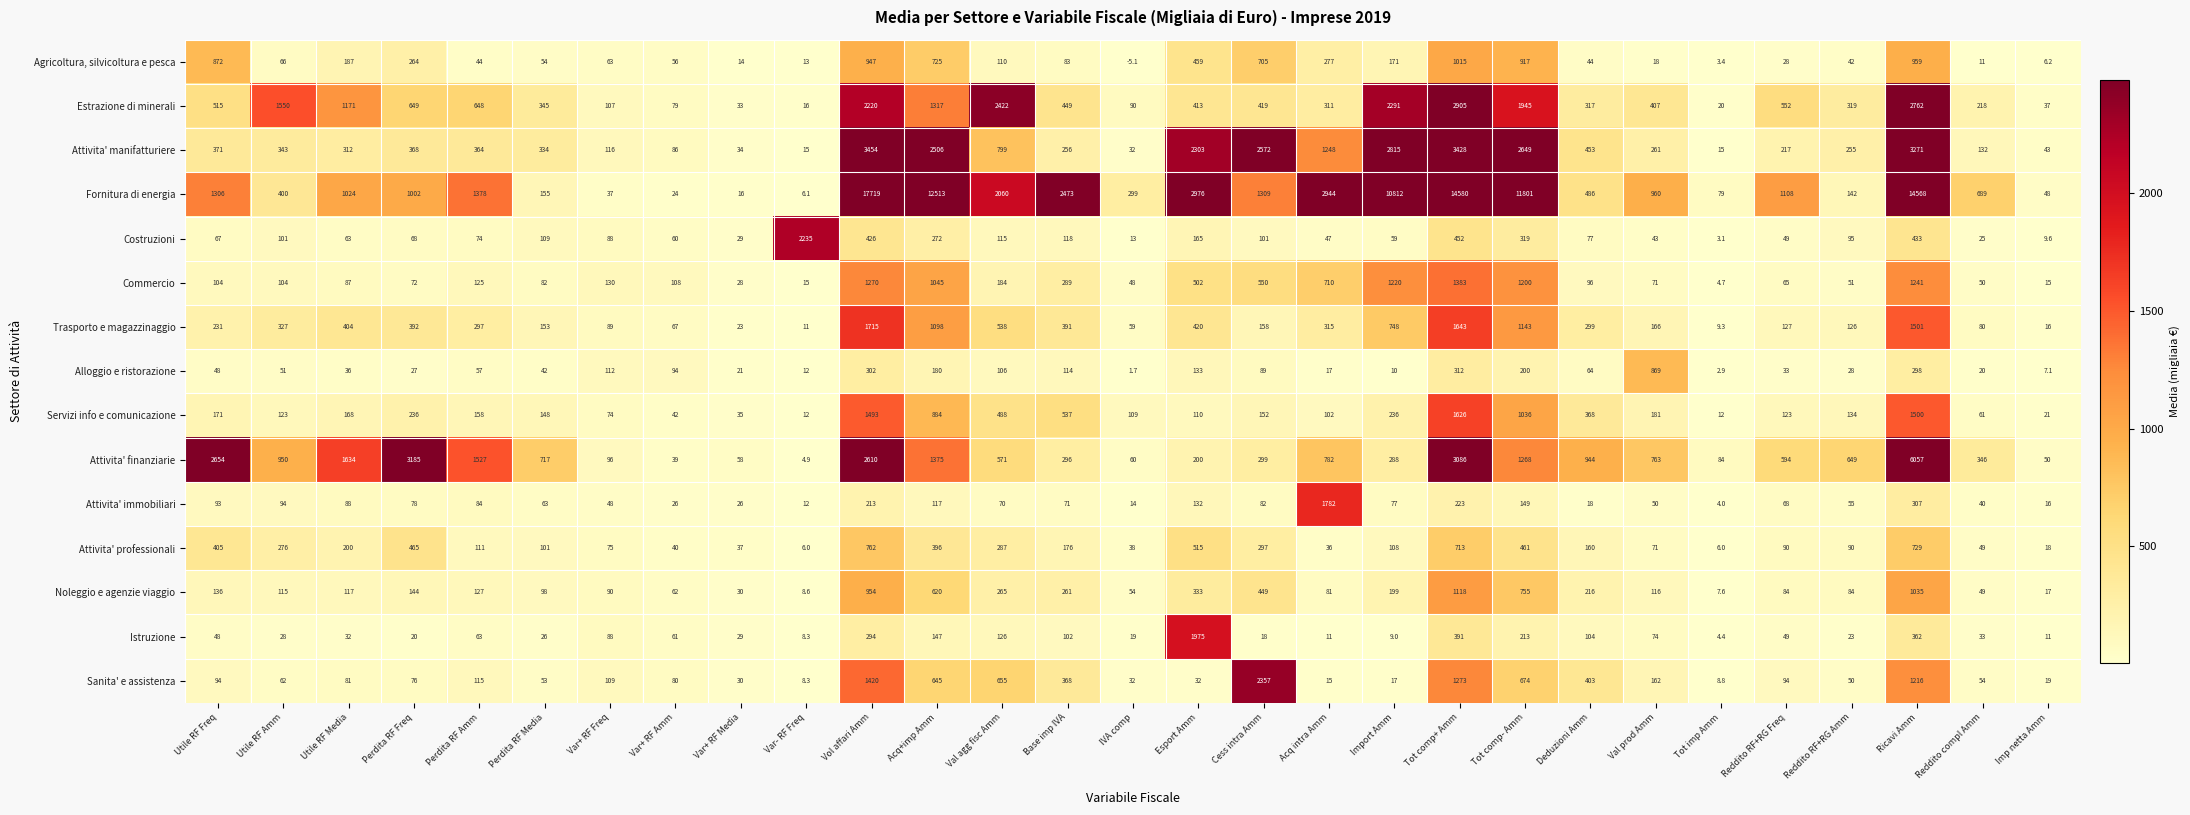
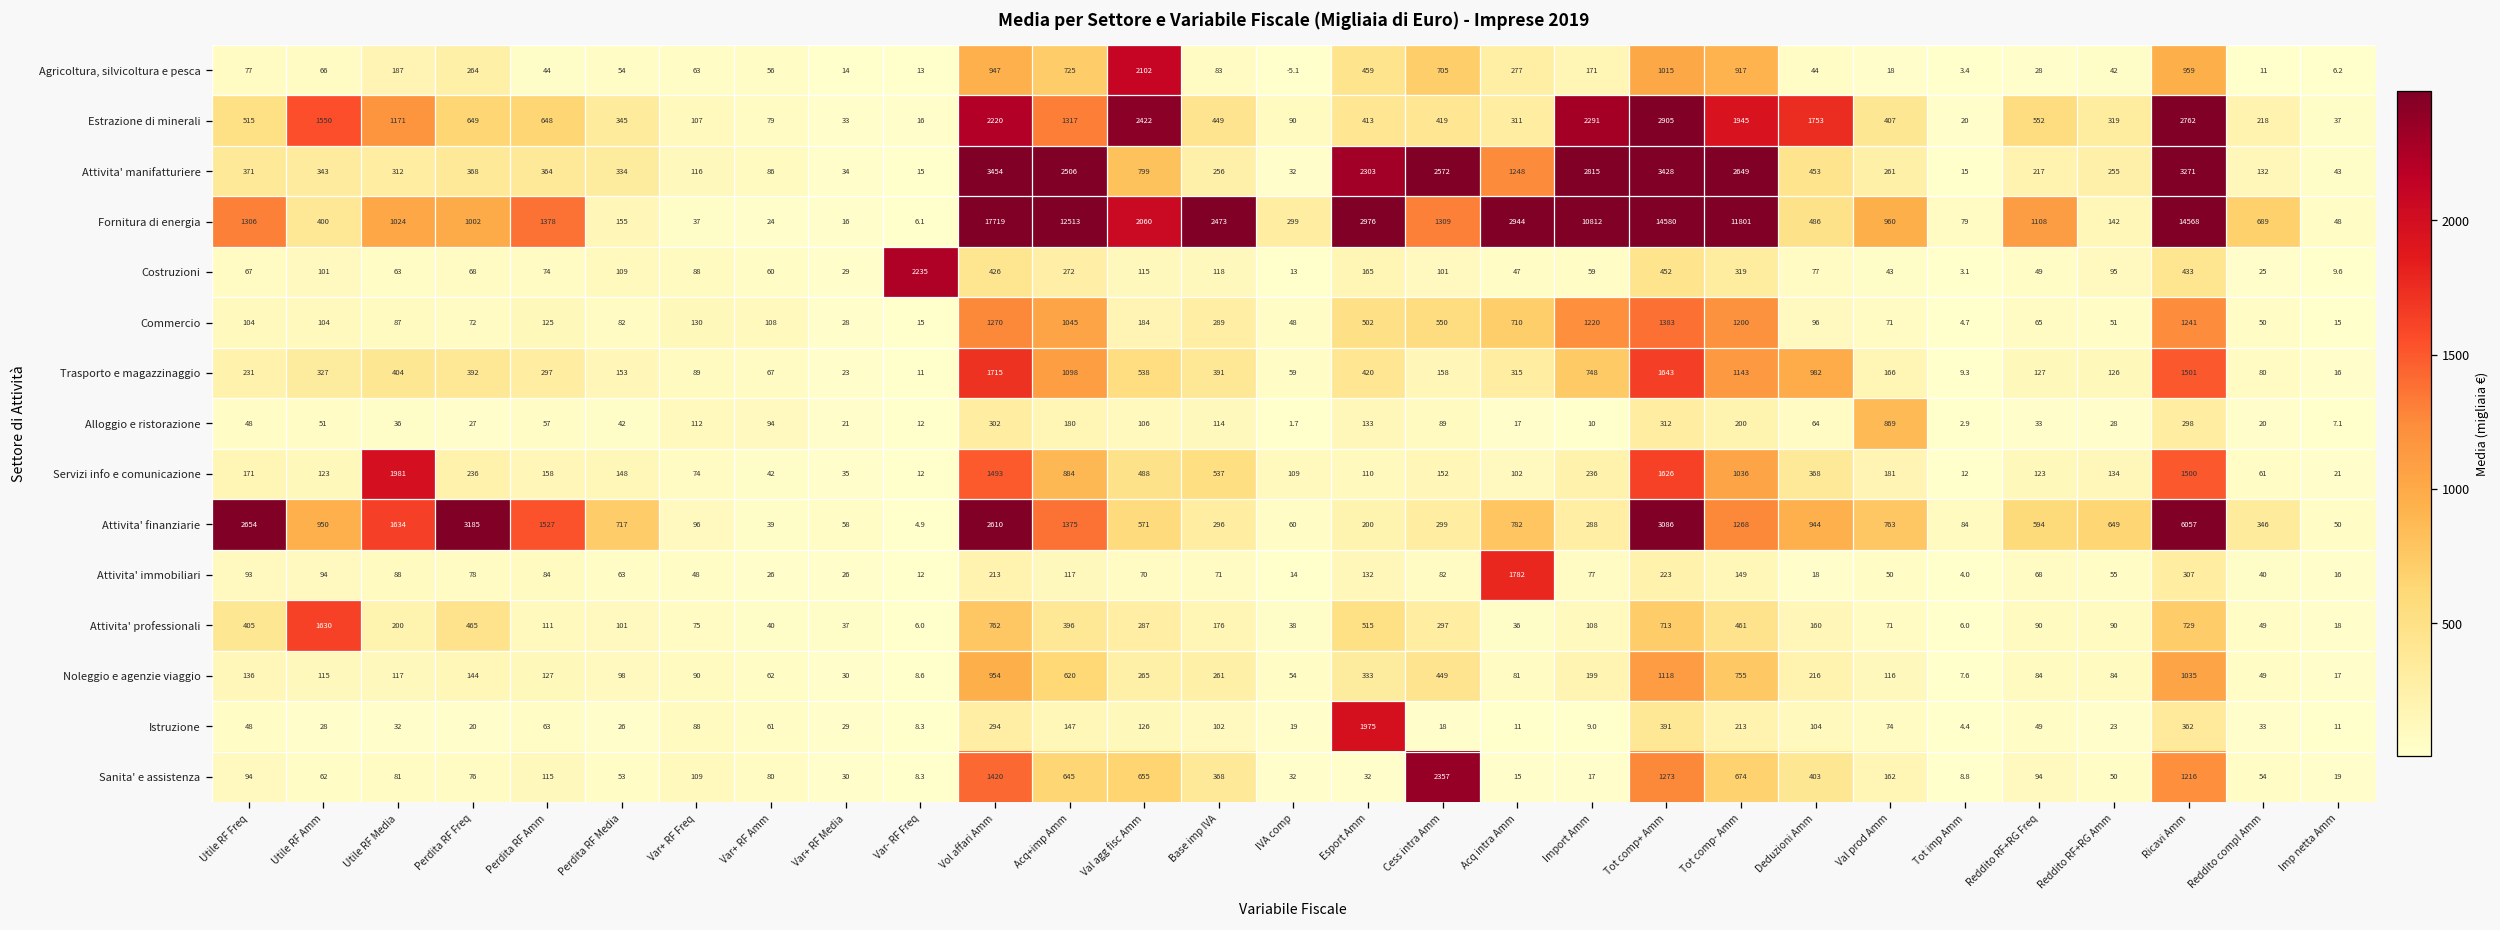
  {
    "Agricoltura, silvicoltura e pesca": {
-     "Utile RF Freq": 872,
+     "Utile RF Freq": 77,
      "Utile RF Amm": 66,
      "Utile RF Media": 187,
      "Perdita RF Freq": 264,
      "Perdita RF Amm": 44,
      "Perdita RF Media": 54,
      "Var+ RF Freq": 63,
      "Var+ RF Amm": 56,
      "Var+ RF Media": 14,
      "Var- RF Freq": 13,
      "Vol affari Amm": 947,
      "Acq+imp Amm": 725,
-     "Val agg fisc Amm": 110,
+     "Val agg fisc Amm": 2102,
      "Base imp IVA": 83,
      "IVA comp": -5.1,
      "Esport Amm": 459,
      "Cess intra Amm": 705,
      "Acq intra Amm": 277,
      "Import Amm": 171,
      "Tot comp+ Amm": 1015,
      "Tot comp- Amm": 917,
      "Deduzioni Amm": 44,
      "Val prod Amm": 18,
      "Tot imp Amm": 3.4,
      "Reddito RF+RG Freq": 28,
      "Reddito RF+RG Amm": 42,
      "Ricavi Amm": 959,
      "Reddito compl Amm": 11,
      "Imp netta Amm": 6.2
    },
    "Estrazione di minerali": {
      "Utile RF Freq": 515,
      "Utile RF Amm": 1550,
      "Utile RF Media": 1171,
      "Perdita RF Freq": 649,
      "Perdita RF Amm": 648,
      "Perdita RF Media": 345,
      "Var+ RF Freq": 107,
      "Var+ RF Amm": 79,
      "Var+ RF Media": 33,
      "Var- RF Freq": 16,
      "Vol affari Amm": 2220,
      "Acq+imp Amm": 1317,
      "Val agg fisc Amm": 2422,
      "Base imp IVA": 449,
      "IVA comp": 90,
      "Esport Amm": 413,
      "Cess intra Amm": 419,
      "Acq intra Amm": 311,
      "Import Amm": 2291,
      "Tot comp+ Amm": 2905,
      "Tot comp- Amm": 1945,
-     "Deduzioni Amm": 317,
+     "Deduzioni Amm": 1753,
      "Val prod Amm": 407,
      "Tot imp Amm": 20,
      "Reddito RF+RG Freq": 552,
      "Reddito RF+RG Amm": 319,
      "Ricavi Amm": 2762,
      "Reddito compl Amm": 218,
      "Imp netta Amm": 37
    },
    "Trasporto e magazzinaggio": {
      "Utile RF Freq": 231,
      "Utile RF Amm": 327,
      "Utile RF Media": 404,
      "Perdita RF Freq": 392,
      "Perdita RF Amm": 297,
      "Perdita RF Media": 153,
      "Var+ RF Freq": 89,
      "Var+ RF Amm": 67,
      "Var+ RF Media": 23,
      "Var- RF Freq": 11,
      "Vol affari Amm": 1715,
      "Acq+imp Amm": 1098,
      "Val agg fisc Amm": 538,
      "Base imp IVA": 391,
      "IVA comp": 59,
      "Esport Amm": 420,
      "Cess intra Amm": 158,
      "Acq intra Amm": 315,
      "Import Amm": 748,
      "Tot comp+ Amm": 1643,
      "Tot comp- Amm": 1143,
-     "Deduzioni Amm": 299,
+     "Deduzioni Amm": 982,
      "Val prod Amm": 166,
      "Tot imp Amm": 9.3,
      "Reddito RF+RG Freq": 127,
      "Reddito RF+RG Amm": 126,
      "Ricavi Amm": 1501,
      "Reddito compl Amm": 80,
      "Imp netta Amm": 16
    },
    "Servizi info e comunicazione": {
      "Utile RF Freq": 171,
      "Utile RF Amm": 123,
-     "Utile RF Media": 168,
+     "Utile RF Media": 1981,
      "Perdita RF Freq": 236,
      "Perdita RF Amm": 158,
      "Perdita RF Media": 148,
      "Var+ RF Freq": 74,
      "Var+ RF Amm": 42,
      "Var+ RF Media": 35,
      "Var- RF Freq": 12,
      "Vol affari Amm": 1493,
      "Acq+imp Amm": 884,
      "Val agg fisc Amm": 488,
      "Base imp IVA": 537,
      "IVA comp": 109,
      "Esport Amm": 110,
      "Cess intra Amm": 152,
      "Acq intra Amm": 102,
      "Import Amm": 236,
      "Tot comp+ Amm": 1626,
      "Tot comp- Amm": 1036,
      "Deduzioni Amm": 368,
      "Val prod Amm": 181,
      "Tot imp Amm": 12,
      "Reddito RF+RG Freq": 123,
      "Reddito RF+RG Amm": 134,
      "Ricavi Amm": 1500,
      "Reddito compl Amm": 61,
      "Imp netta Amm": 21
    },
    "Attivita' professionali": {
      "Utile RF Freq": 405,
-     "Utile RF Amm": 276,
+     "Utile RF Amm": 1630,
      "Utile RF Media": 200,
      "Perdita RF Freq": 465,
      "Perdita RF Amm": 111,
      "Perdita RF Media": 101,
      "Var+ RF Freq": 75,
      "Var+ RF Amm": 40,
      "Var+ RF Media": 37,
      "Var- RF Freq": 6.0,
      "Vol affari Amm": 762,
      "Acq+imp Amm": 396,
      "Val agg fisc Amm": 287,
      "Base imp IVA": 176,
      "IVA comp": 38,
      "Esport Amm": 515,
      "Cess intra Amm": 297,
      "Acq intra Amm": 36,
      "Import Amm": 108,
      "Tot comp+ Amm": 713,
      "Tot comp- Amm": 461,
      "Deduzioni Amm": 160,
      "Val prod Amm": 71,
      "Tot imp Amm": 6.0,
      "Reddito RF+RG Freq": 90,
      "Reddito RF+RG Amm": 90,
      "Ricavi Amm": 729,
      "Reddito compl Amm": 49,
      "Imp netta Amm": 18
    }
  }
